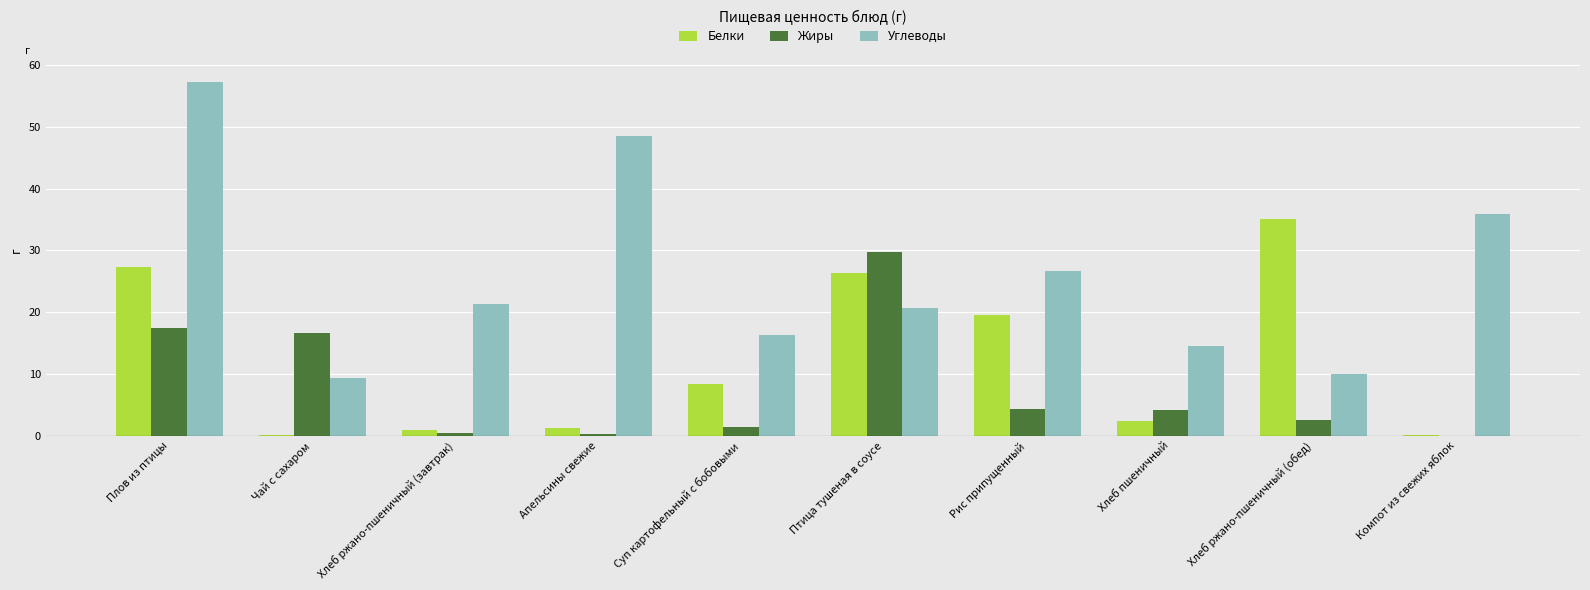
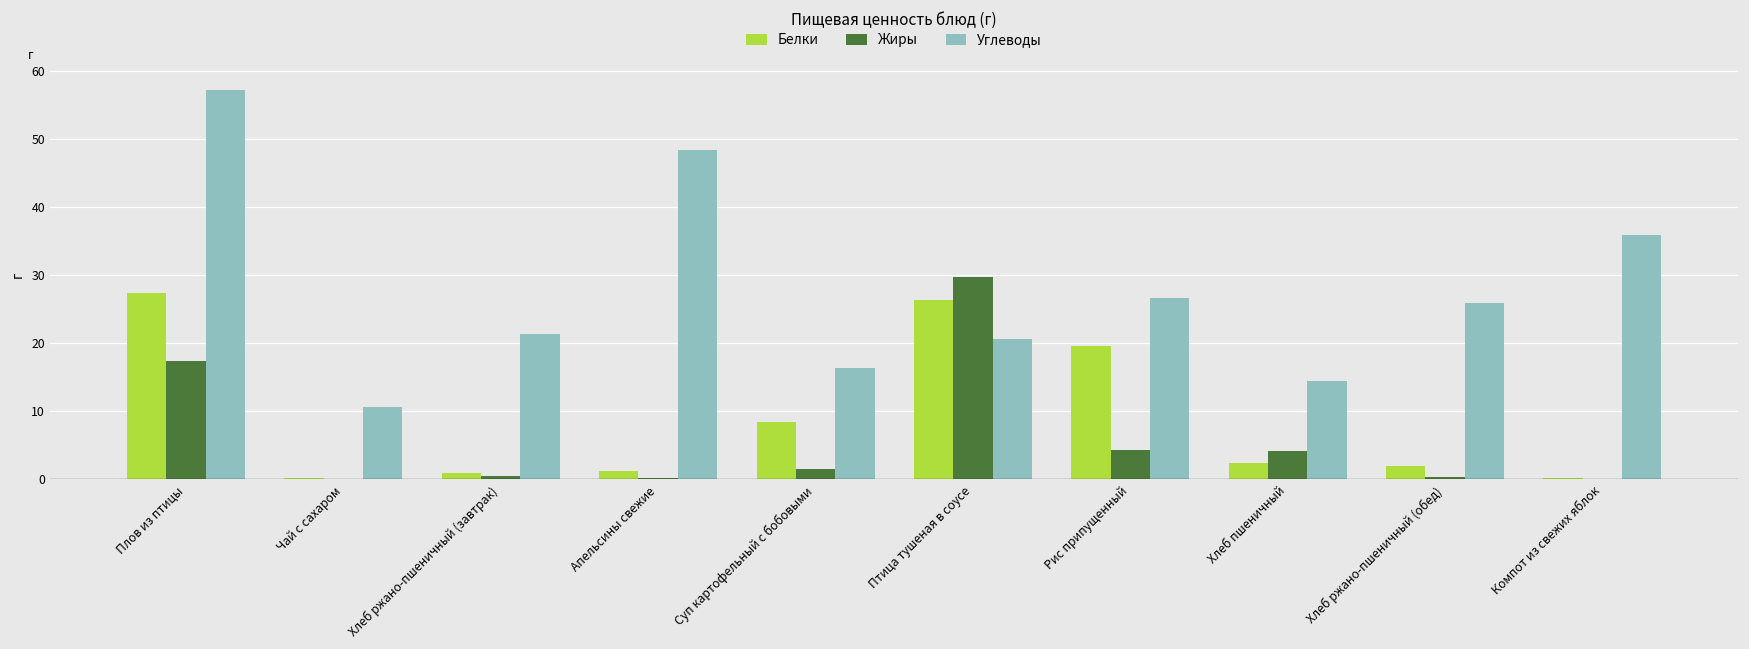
  {
    "Белки": {
      "Плов из птицы": 27,
      "Хлеб ржано-пшеничный (завтрак)": 1,
      "Апельсины свежие": 1,
      "Суп картофельный с бобовыми": 8,
      "Птица тушеная в соусе": 26,
      "Рис припущенный": 20,
      "Хлеб пшеничный": 2,
-     "Хлеб ржано-пшеничный (обед)": 35
+     "Хлеб ржано-пшеничный (обед)": 2
    },
    "Жиры": {
      "Плов из птицы": 17,
-     "Чай с сахаром": 17,
+     "Чай с сахаром": 0,
      "Хлеб ржано-пшеничный (завтрак)": 0,
      "Суп картофельный с бобовыми": 2,
      "Птица тушеная в соусе": 30,
      "Рис припущенный": 4,
      "Хлеб пшеничный": 4,
-     "Хлеб ржано-пшеничный (обед)": 2,
+     "Хлеб ржано-пшеничный (обед)": 0,
      "Компот из свежих яблок": 0
    },
    "Углеводы": {
      "Плов из птицы": 57,
-     "Чай с сахаром": 9,
+     "Чай с сахаром": 11,
      "Хлеб ржано-пшеничный (завтрак)": 21,
      "Апельсины свежие": 49,
      "Суп картофельный с бобовыми": 16,
      "Птица тушеная в соусе": 21,
      "Рис припущенный": 27,
      "Хлеб пшеничный": 14,
-     "Хлеб ржано-пшеничный (обед)": 10,
+     "Хлеб ржано-пшеничный (обед)": 26,
      "Компот из свежих яблок": 36
    }
  }
